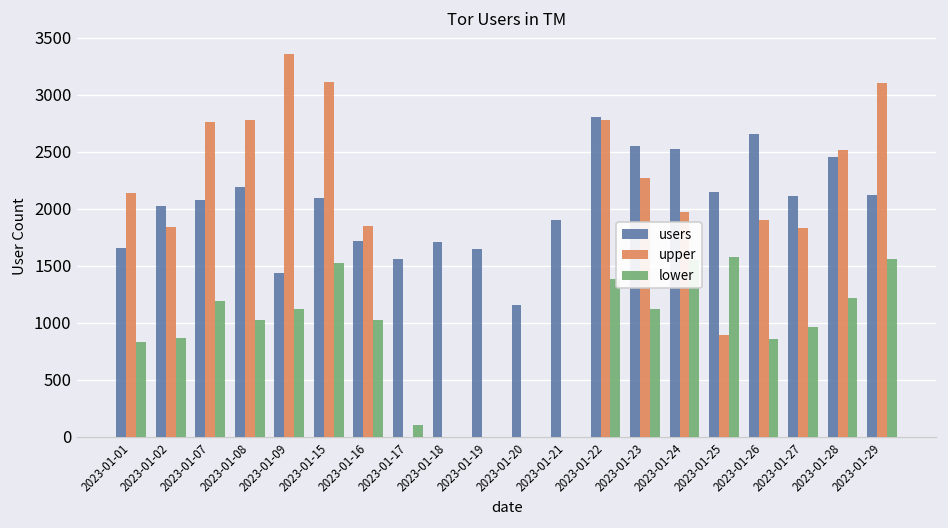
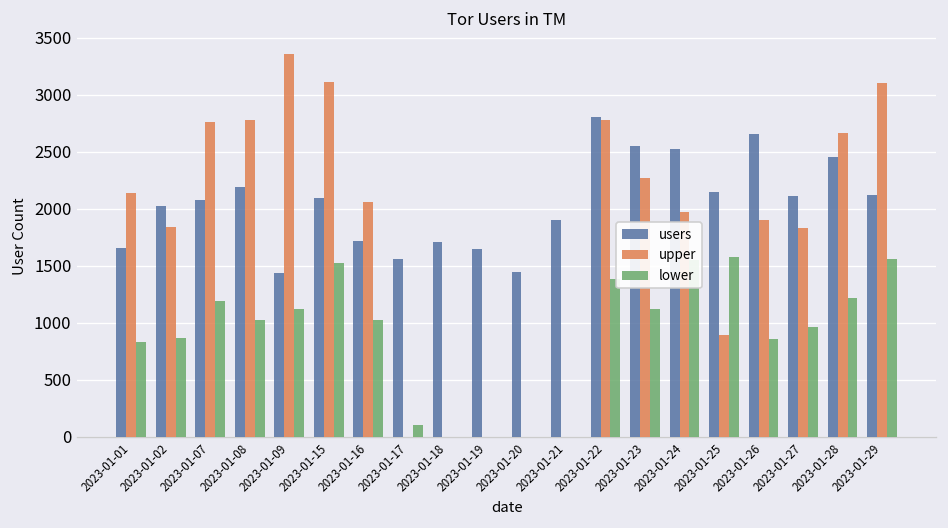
  {
    "users": {
      "2023-01-01": 1700,
      "2023-01-02": 2000,
      "2023-01-07": 2100,
      "2023-01-08": 2200,
      "2023-01-09": 1400,
      "2023-01-15": 2100,
      "2023-01-16": 1700,
      "2023-01-17": 1600,
      "2023-01-18": 1700,
      "2023-01-19": 1600,
-     "2023-01-20": 1200,
+     "2023-01-20": 1400,
      "2023-01-21": 1900,
      "2023-01-22": 2800,
      "2023-01-23": 2500,
      "2023-01-24": 2500,
      "2023-01-25": 2100,
      "2023-01-26": 2700,
      "2023-01-27": 2100,
      "2023-01-28": 2500,
      "2023-01-29": 2100
    },
    "upper": {
      "2023-01-01": 2100,
      "2023-01-02": 1800,
      "2023-01-07": 2800,
      "2023-01-08": 2800,
      "2023-01-09": 3400,
      "2023-01-15": 3100,
-     "2023-01-16": 1800,
+     "2023-01-16": 2100,
      "2023-01-17": 0,
      "2023-01-18": 0,
      "2023-01-19": 0,
      "2023-01-20": 0,
      "2023-01-21": 0,
      "2023-01-22": 2800,
      "2023-01-23": 2300,
      "2023-01-24": 2000,
      "2023-01-25": 900,
      "2023-01-26": 1900,
      "2023-01-27": 1800,
-     "2023-01-28": 2500,
+     "2023-01-28": 2700,
      "2023-01-29": 3100
    },
    "lower": {
      "2023-01-01": 800,
      "2023-01-02": 900,
      "2023-01-07": 1200,
      "2023-01-08": 1000,
      "2023-01-09": 1100,
      "2023-01-15": 1500,
      "2023-01-16": 1000,
      "2023-01-17": 100,
      "2023-01-18": 0,
      "2023-01-19": 0,
      "2023-01-20": 0,
      "2023-01-21": 0,
      "2023-01-22": 1400,
      "2023-01-23": 1100,
      "2023-01-25": 1600,
      "2023-01-26": 900,
      "2023-01-27": 1000,
      "2023-01-28": 1200,
      "2023-01-29": 1600
    }
  }
